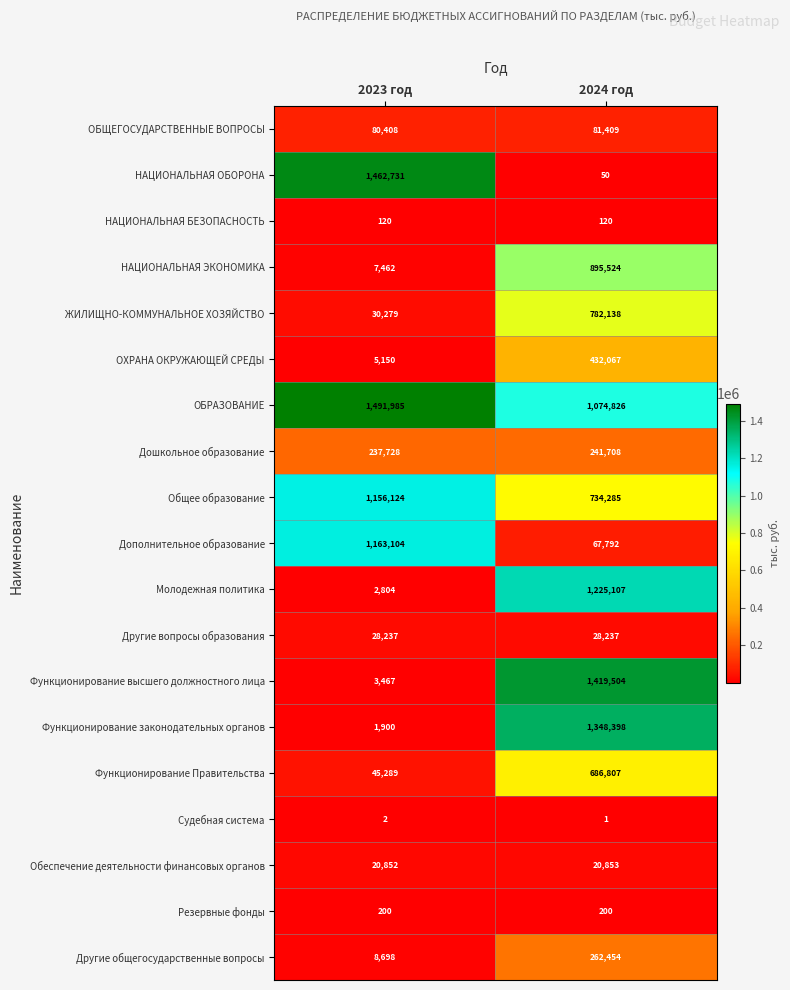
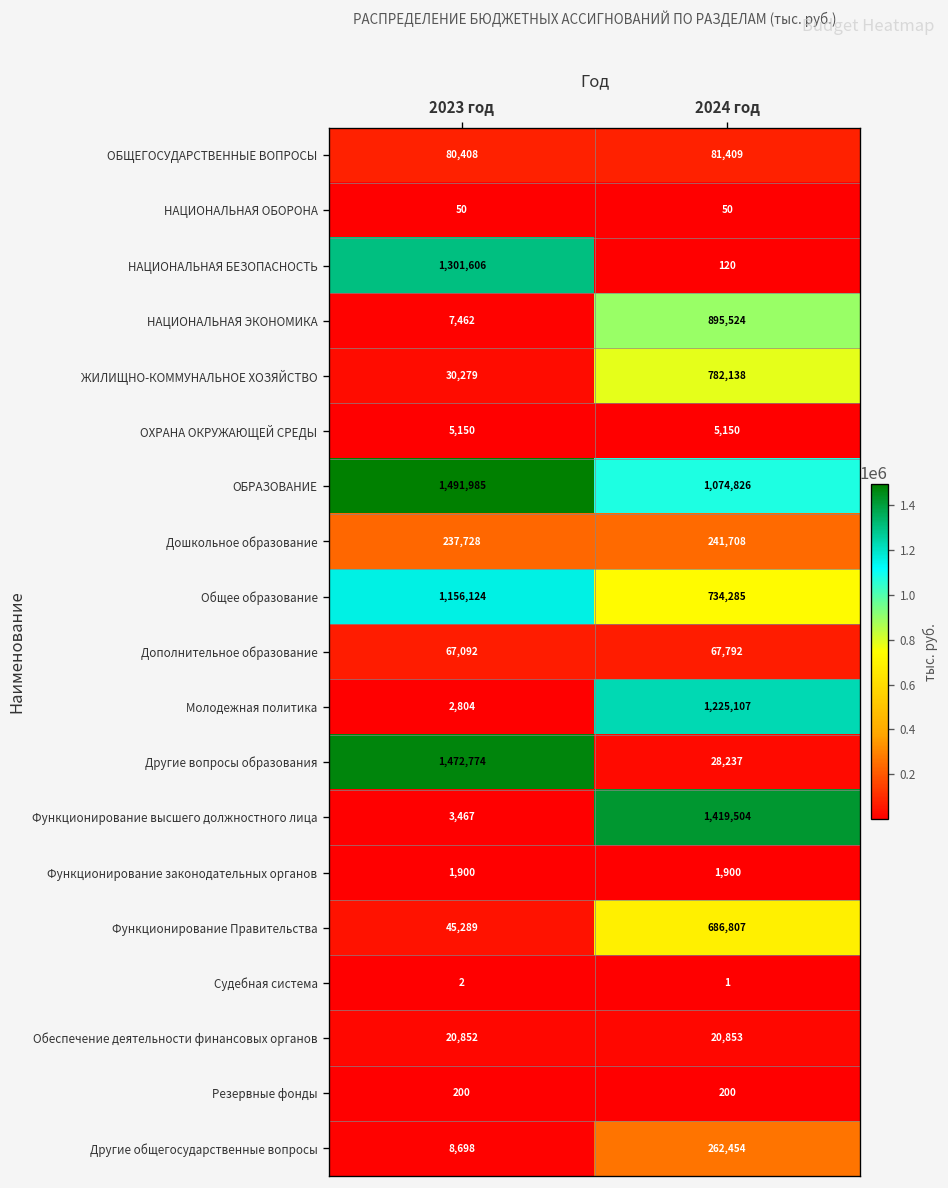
  {
    "ОБЩЕГОСУДАРСТВЕННЫЕ ВОПРОСЫ": {
      "2023 год": "80,408",
      "2024 год": "81,409"
    },
    "НАЦИОНАЛЬНАЯ ОБОРОНА": {
-     "2023 год": "1,462,731",
+     "2023 год": "50",
      "2024 год": "50"
    },
    "НАЦИОНАЛЬНАЯ БЕЗОПАСНОСТЬ": {
-     "2023 год": "120",
+     "2023 год": "1,301,606",
      "2024 год": "120"
    },
    "НАЦИОНАЛЬНАЯ ЭКОНОМИКА": {
      "2023 год": "7,462",
      "2024 год": "895,524"
    },
    "ЖИЛИЩНО-КОММУНАЛЬНОЕ ХОЗЯЙСТВО": {
      "2023 год": "30,279",
      "2024 год": "782,138"
    },
    "ОХРАНА ОКРУЖАЮЩЕЙ СРЕДЫ": {
      "2023 год": "5,150",
-     "2024 год": "432,067"
+     "2024 год": "5,150"
    },
    "ОБРАЗОВАНИЕ": {
      "2023 год": "1,491,985",
      "2024 год": "1,074,826"
    },
    "Дошкольное образование": {
      "2023 год": "237,728",
      "2024 год": "241,708"
    },
    "Общее образование": {
      "2023 год": "1,156,124",
      "2024 год": "734,285"
    },
    "Дополнительное образование": {
-     "2023 год": "1,163,104",
+     "2023 год": "67,092",
      "2024 год": "67,792"
    },
    "Молодежная политика": {
      "2023 год": "2,804",
      "2024 год": "1,225,107"
    },
    "Другие вопросы образования": {
-     "2023 год": "28,237",
+     "2023 год": "1,472,774",
      "2024 год": "28,237"
    },
    "Функционирование высшего должностного лица": {
      "2023 год": "3,467",
      "2024 год": "1,419,504"
    },
    "Функционирование законодательных органов": {
      "2023 год": "1,900",
-     "2024 год": "1,348,398"
+     "2024 год": "1,900"
    },
    "Функционирование Правительства": {
      "2023 год": "45,289",
      "2024 год": "686,807"
    },
    "Судебная система": {
      "2023 год": "2",
      "2024 год": "1"
    },
    "Обеспечение деятельности финансовых органов": {
      "2023 год": "20,852",
      "2024 год": "20,853"
    },
    "Резервные фонды": {
      "2023 год": "200",
      "2024 год": "200"
    },
    "Другие общегосударственные вопросы": {
      "2023 год": "8,698",
      "2024 год": "262,454"
    }
  }
